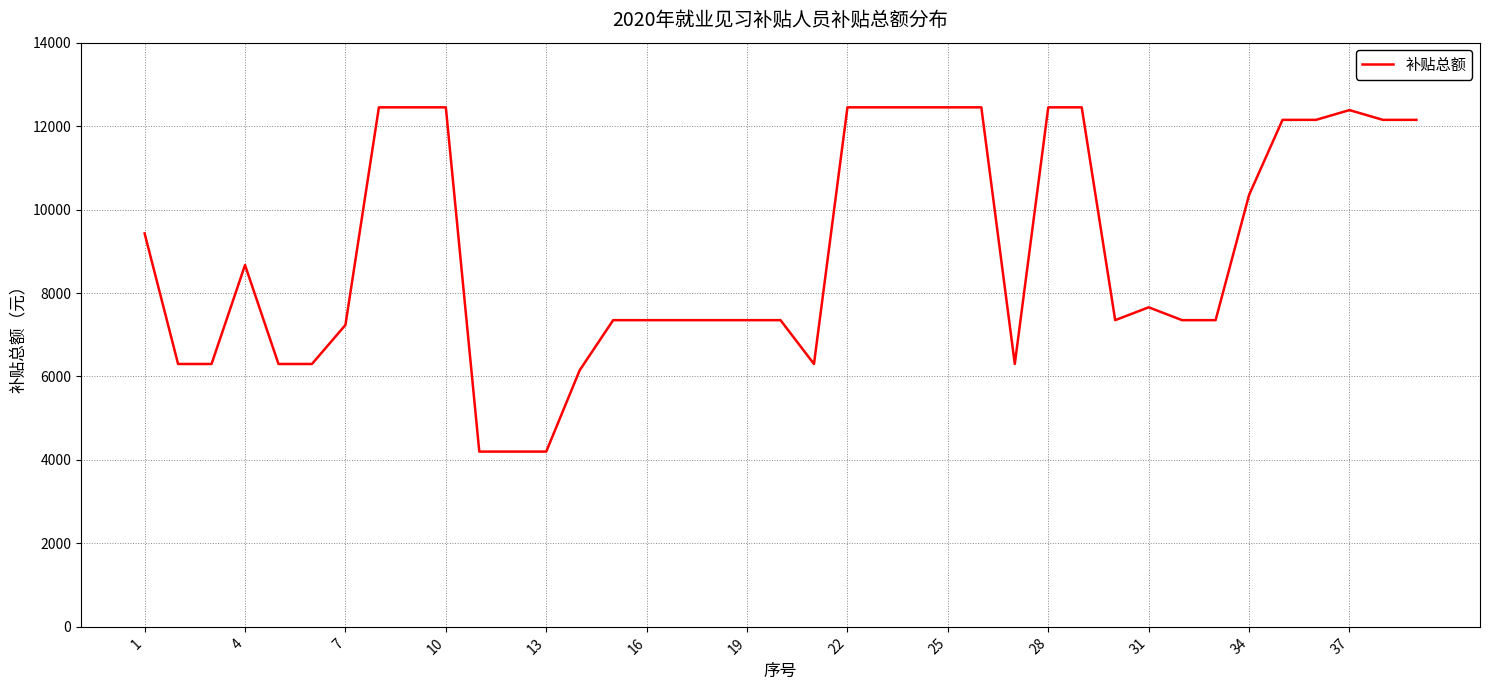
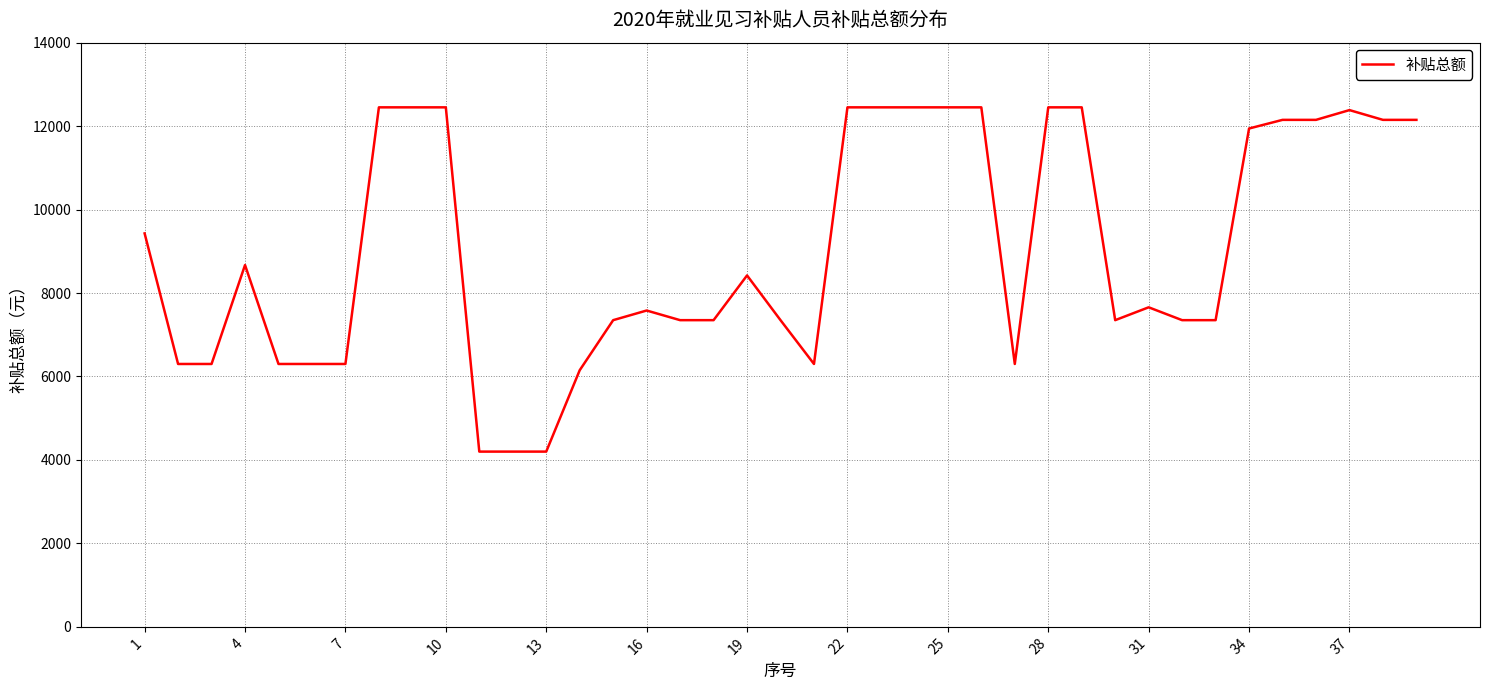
  {
    "1": 9400,
    "4": 8700,
-   "7": 7200,
+   "7": 6300,
    "10": 12500,
    "13": 4200,
-   "16": 7400,
-   "19": 7400,
+   "16": 7600,
+   "19": 8400,
    "22": 12500,
    "25": 12500,
    "28": 12500,
    "31": 7700,
-   "34": 10400,
+   "34": 11900,
    "37": 12400
  }
